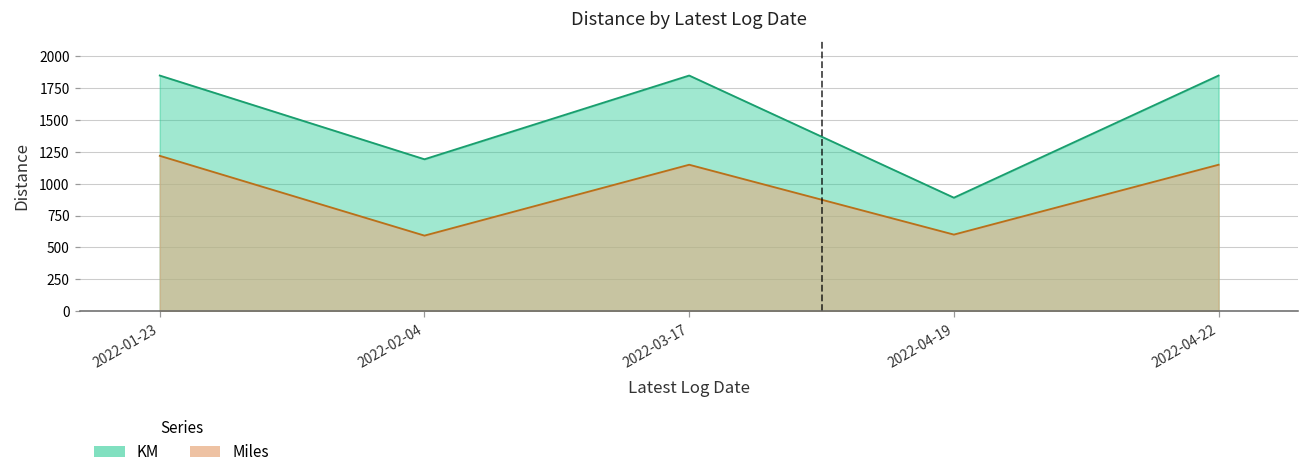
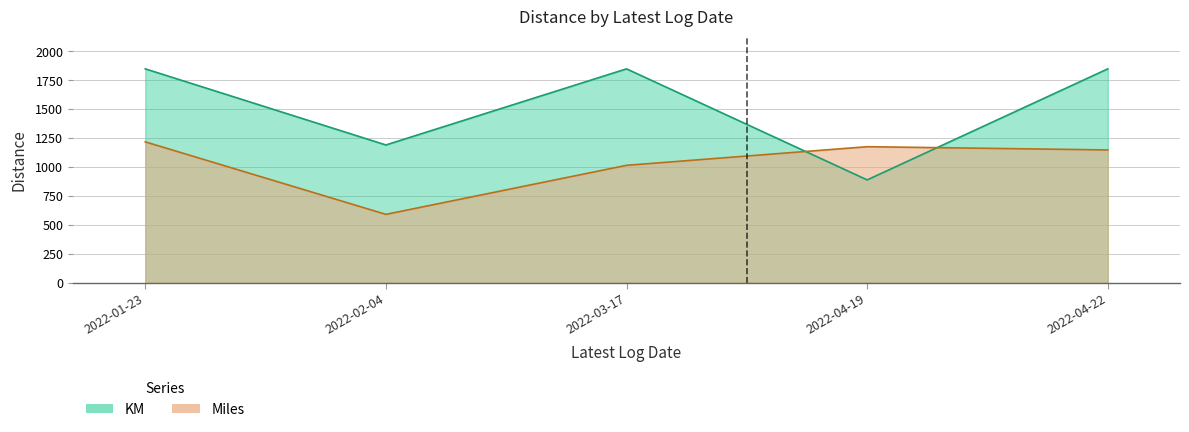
  {
    "KM": {
      "2022-01-23": 1850,
      "2022-02-04": 1190,
      "2022-03-17": 1850,
      "2022-04-19": 890,
      "2022-04-22": 1850
    },
    "Miles": {
      "2022-01-23": 1220,
      "2022-02-04": 590,
-     "2022-03-17": 1150,
-     "2022-04-19": 600,
+     "2022-03-17": 1020,
+     "2022-04-19": 1180,
      "2022-04-22": 1150
    }
  }
